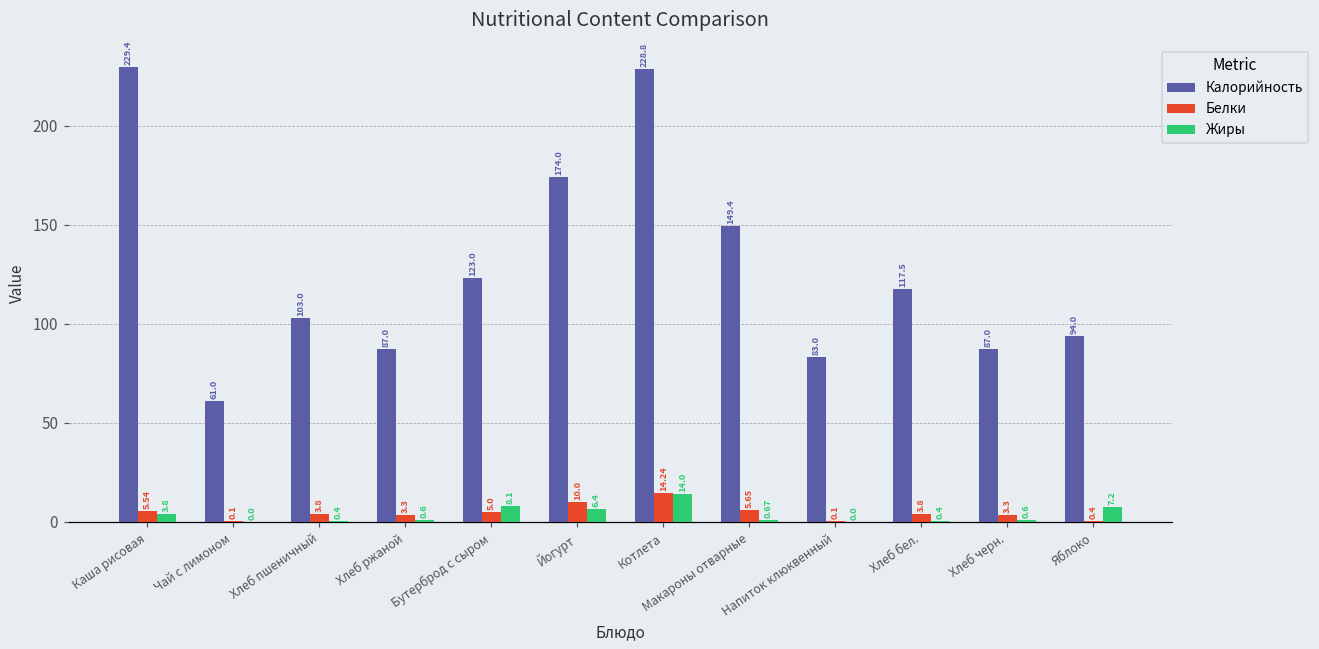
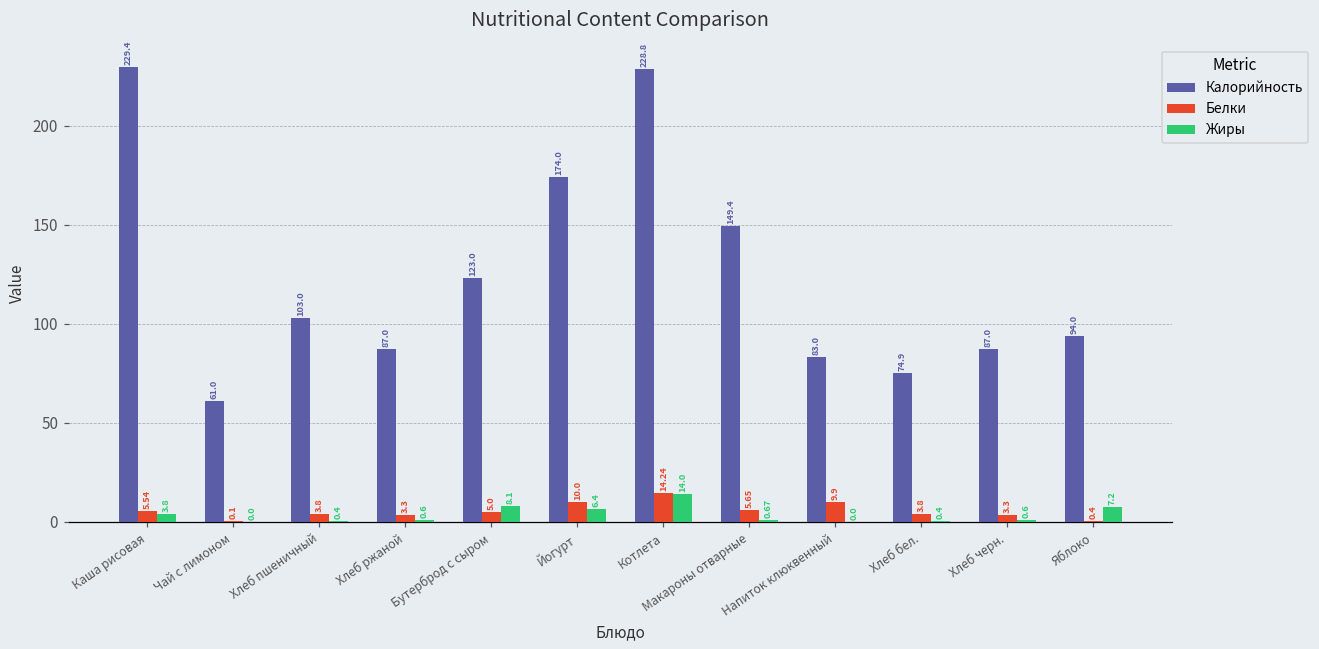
  {
    "Калорийность": {
      "Каша рисовая": 229.4,
      "Чай с лимоном": 61.0,
      "Хлеб пшеничный": 103.0,
      "Хлеб ржаной": 87.0,
      "Бутерброд с сыром": 123.0,
      "Йогурт": 174.0,
      "Котлета": 228.8,
      "Макароны отварные": 149.4,
      "Напиток клюквенный": 83.0,
-     "Хлеб бел.": 117.5,
+     "Хлеб бел.": 74.9,
      "Хлеб черн.": 87.0,
      "Яблоко": 94.0
    },
    "Белки": {
      "Каша рисовая": 5.54,
      "Чай с лимоном": 0.1,
      "Хлеб пшеничный": 3.8,
      "Хлеб ржаной": 3.3,
      "Бутерброд с сыром": 5.0,
      "Йогурт": 10.0,
      "Котлета": 14.24,
      "Макароны отварные": 5.65,
-     "Напиток клюквенный": 0.1,
+     "Напиток клюквенный": 9.9,
      "Хлеб бел.": 3.8,
      "Хлеб черн.": 3.3,
      "Яблоко": 0.4
    },
    "Жиры": {
      "Каша рисовая": 3.8,
      "Чай с лимоном": 0.0,
      "Хлеб пшеничный": 0.4,
      "Хлеб ржаной": 0.6,
      "Бутерброд с сыром": 8.1,
      "Йогурт": 6.4,
      "Котлета": 14.0,
      "Макароны отварные": 0.67,
      "Напиток клюквенный": 0.0,
      "Хлеб бел.": 0.4,
      "Хлеб черн.": 0.6,
      "Яблоко": 7.2
    }
  }
